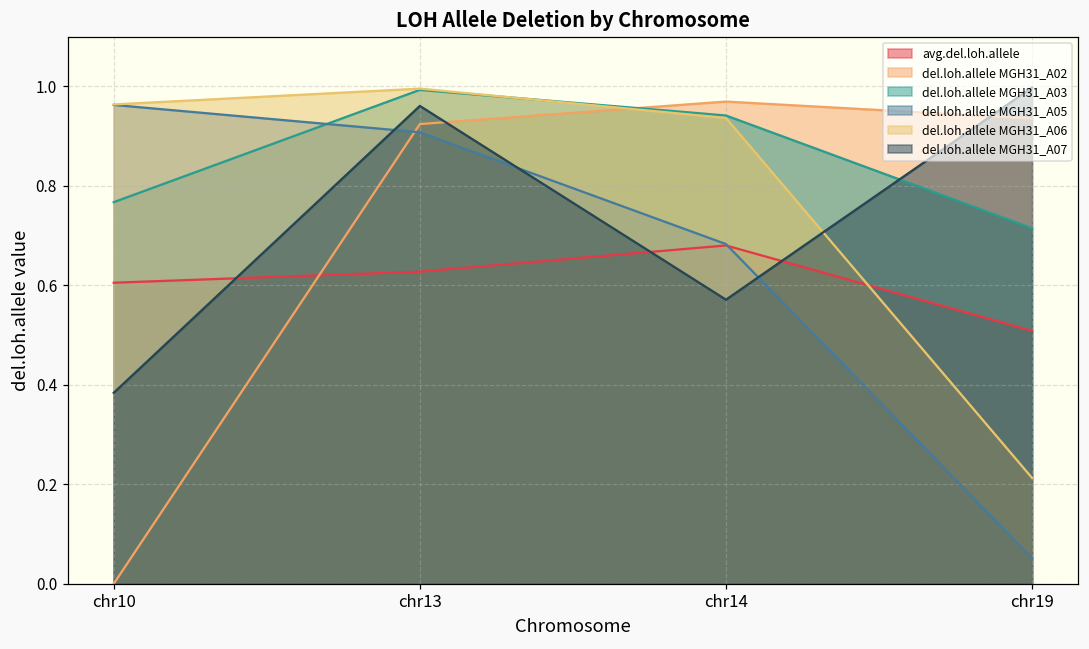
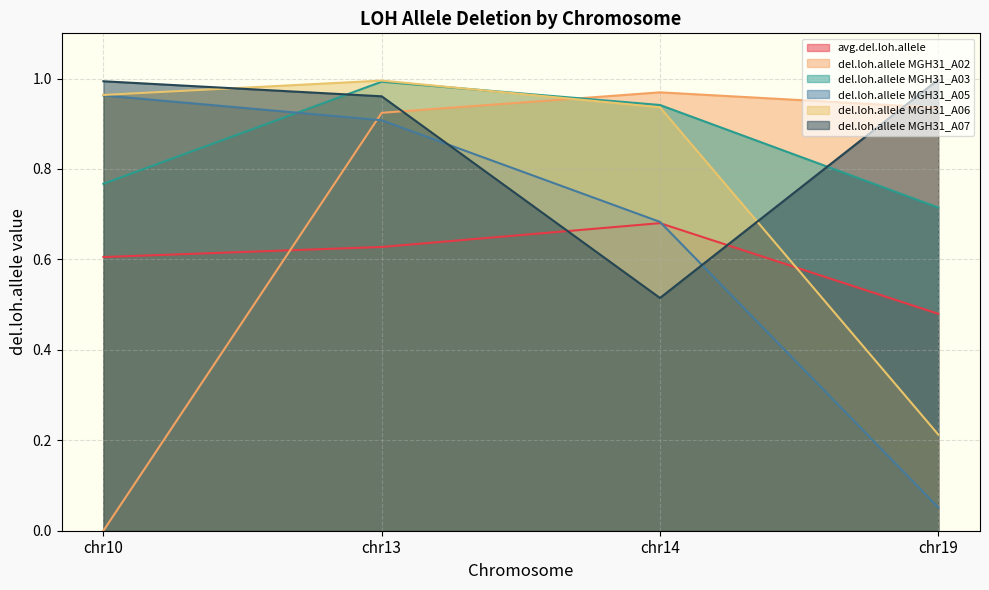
  {
    "avg.del.loh.allele": {
      "chr10": 0.61,
      "chr13": 0.63,
-     "chr19": 0.51
+     "chr19": 0.48
    },
    "del.loh.allele MGH31_A07": {
-     "chr10": 0.38,
+     "chr10": 0.99,
      "chr13": 0.96,
-     "chr14": 0.57
+     "chr14": 0.51
    }
  }
